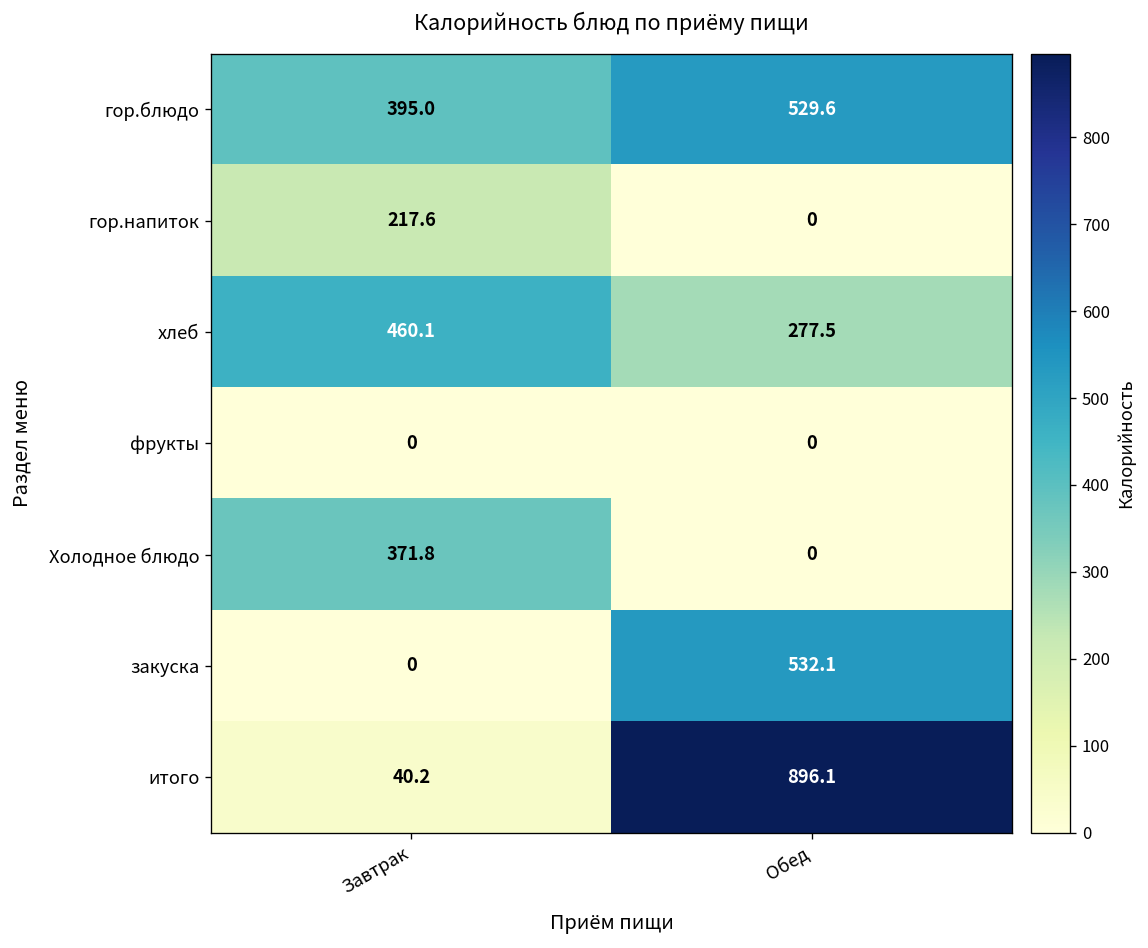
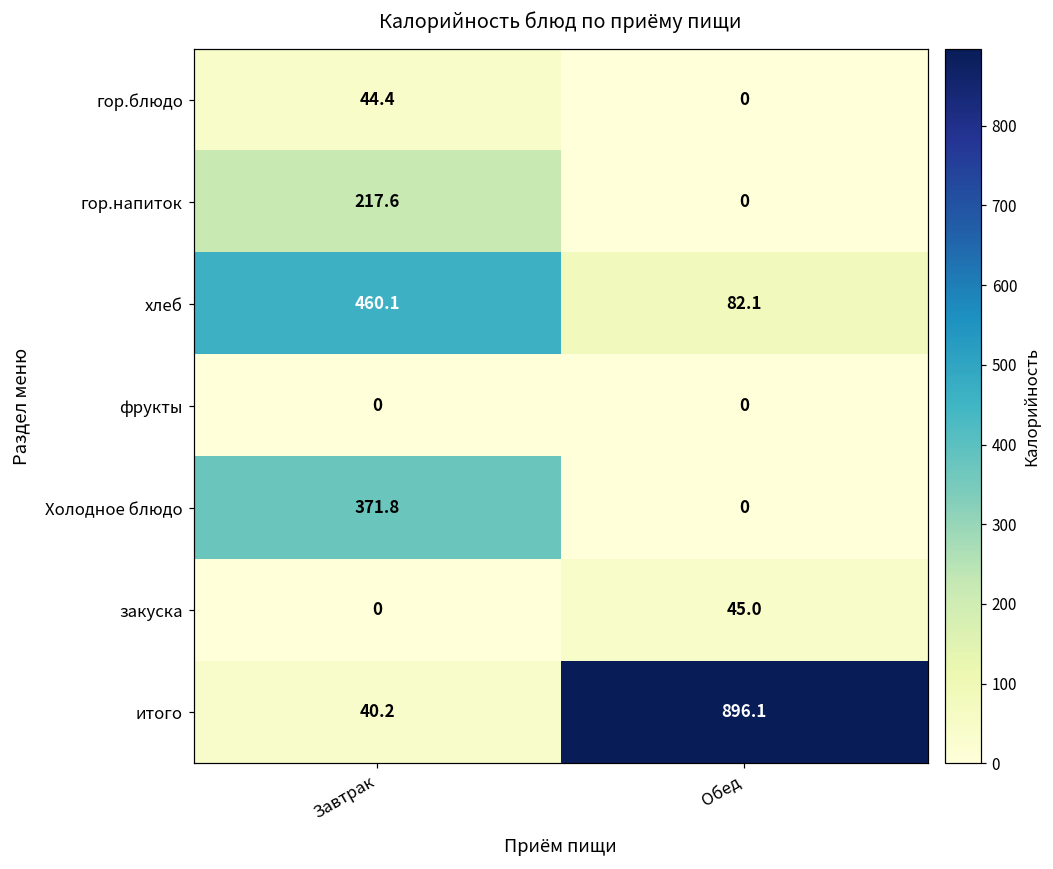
  {
    "гор.блюдо": {
-     "Завтрак": 395.0,
-     "Обед": 529.6
+     "Завтрак": 44.4,
+     "Обед": 0
    },
    "гор.напиток": {
      "Завтрак": 217.6,
      "Обед": 0
    },
    "хлеб": {
      "Завтрак": 460.1,
-     "Обед": 277.5
+     "Обед": 82.1
    },
    "фрукты": {
      "Завтрак": 0,
      "Обед": 0
    },
    "Холодное блюдо": {
      "Завтрак": 371.8,
      "Обед": 0
    },
    "закуска": {
      "Завтрак": 0,
-     "Обед": 532.1
+     "Обед": 45.0
    },
    "итого": {
      "Завтрак": 40.2,
      "Обед": 896.1
    }
  }
